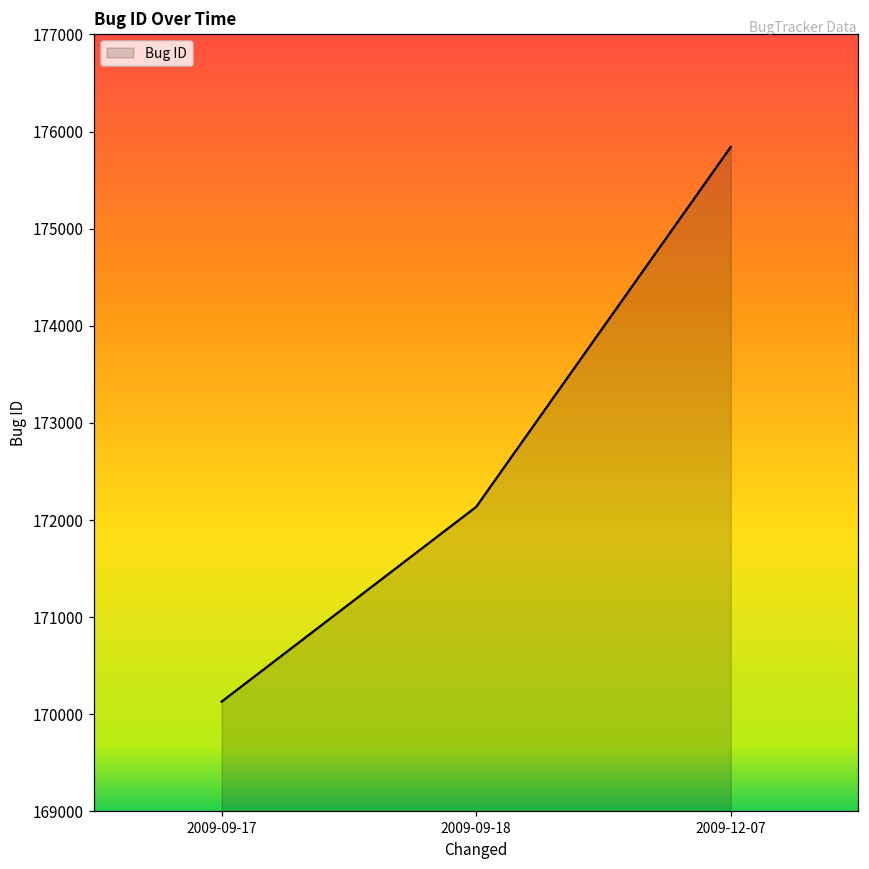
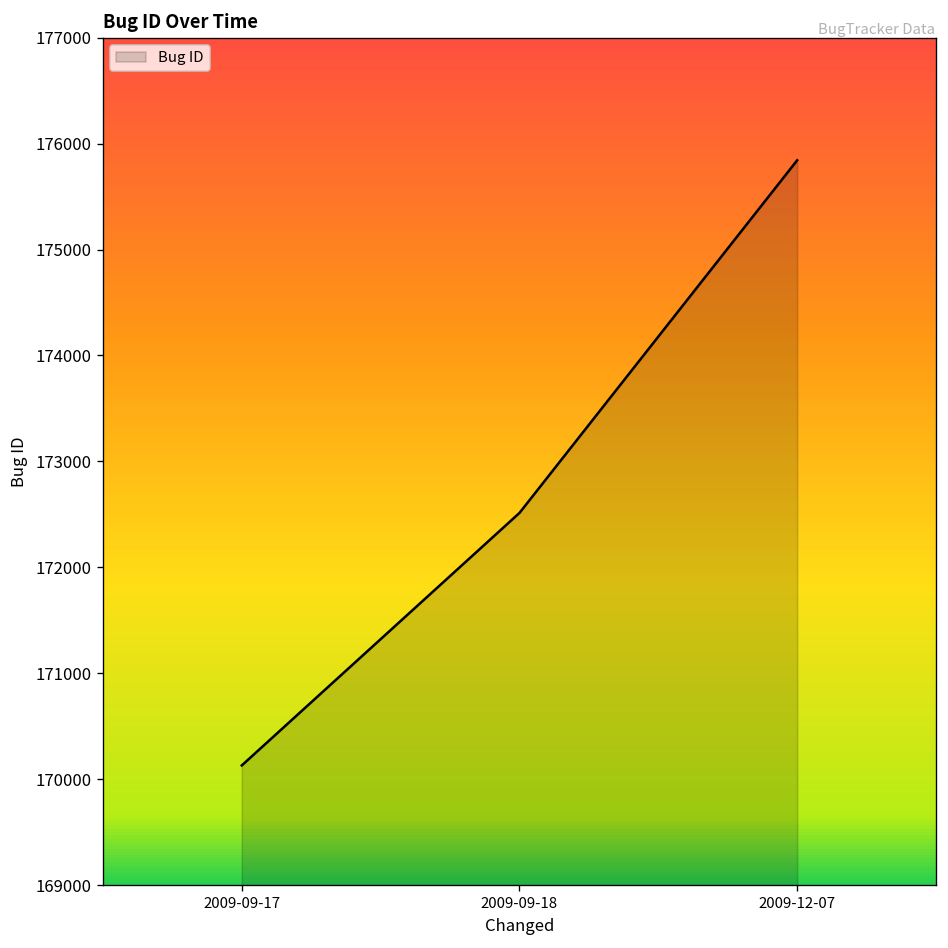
  {
    "2009-09-17": 170100,
-   "2009-09-18": 172100,
+   "2009-09-18": 172500,
    "2009-12-07": 175800
  }
